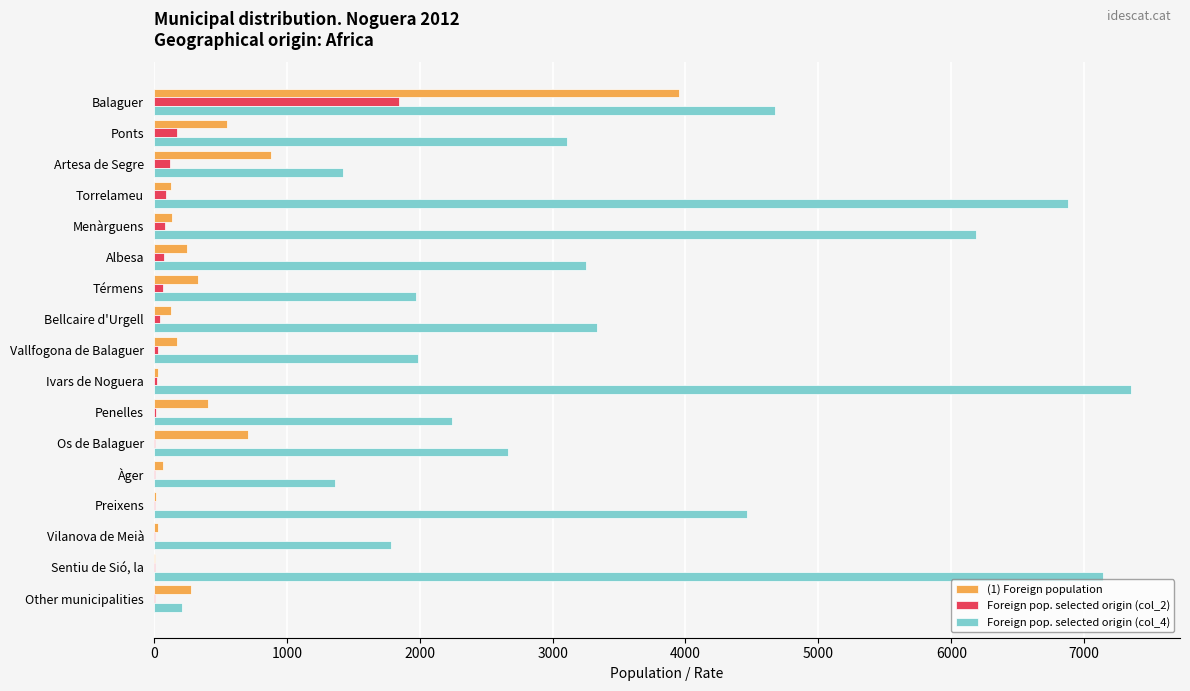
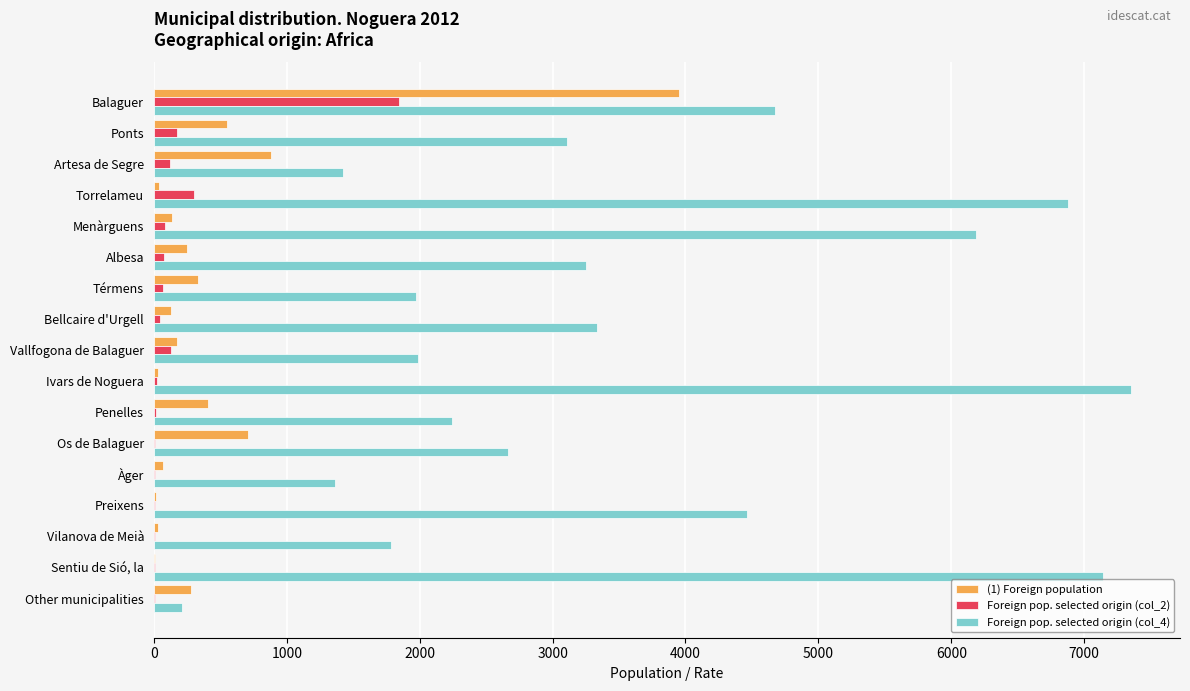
  {
    "(1) Foreign population": {
      "Balaguer": 3950,
      "Ponts": 550,
      "Artesa de Segre": 880,
-     "Torrelameu": 130,
+     "Torrelameu": 40,
      "Menàrguens": 140,
      "Albesa": 250,
      "Térmens": 340,
      "Bellcaire d'Urgell": 130,
      "Vallfogona de Balaguer": 180,
      "Ivars de Noguera": 30,
      "Penelles": 410,
      "Os de Balaguer": 710,
      "Àger": 70,
      "Vilanova de Meià": 30,
      "Other municipalities": 280
    },
    "Foreign pop. selected origin (col_2)": {
      "Balaguer": 1850,
      "Ponts": 170,
      "Artesa de Segre": 130,
-     "Torrelameu": 90,
+     "Torrelameu": 300,
      "Menàrguens": 90,
      "Albesa": 80,
      "Térmens": 70,
      "Bellcaire d'Urgell": 40,
-     "Vallfogona de Balaguer": 40,
+     "Vallfogona de Balaguer": 130,
      "Ivars de Noguera": 30
    },
    "Foreign pop. selected origin (col_4)": {
      "Balaguer": 4670,
      "Ponts": 3110,
      "Artesa de Segre": 1420,
      "Torrelameu": 6880,
      "Menàrguens": 6190,
      "Albesa": 3250,
      "Térmens": 1970,
      "Bellcaire d'Urgell": 3330,
      "Vallfogona de Balaguer": 1990,
      "Ivars de Noguera": 7350,
      "Penelles": 2240,
      "Os de Balaguer": 2670,
      "Àger": 1360,
      "Preixens": 4460,
      "Vilanova de Meià": 1790,
      "Sentiu de Sió, la": 7140,
      "Other municipalities": 210
    }
  }
